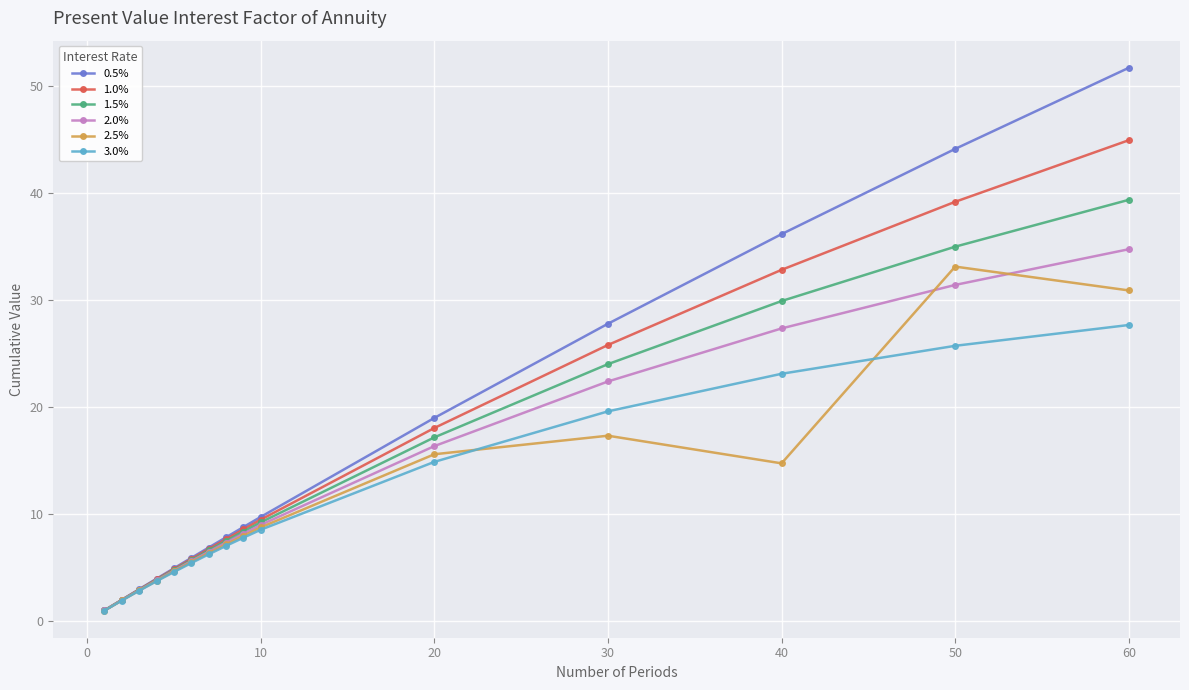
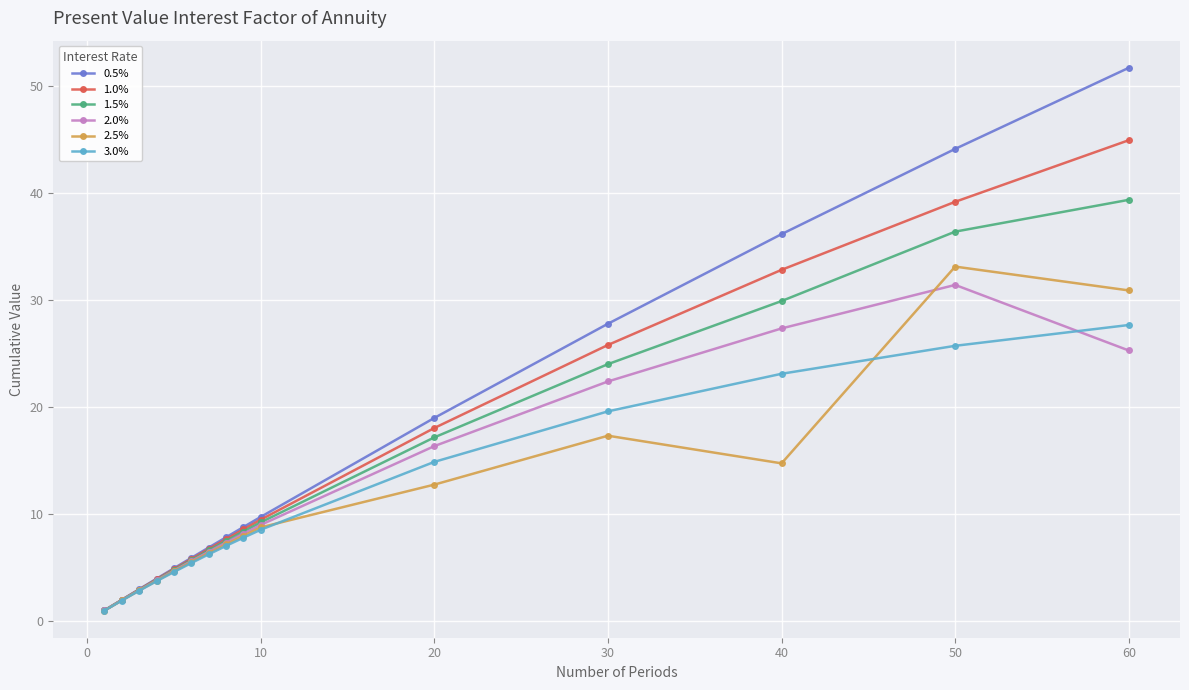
  {
    "1.0%": {
      "10": 9.5,
      "20": 18.0,
      "30": 25.8,
      "40": 32.8,
      "50": 39.2,
      "60": 45.0
    },
    "1.5%": {
      "10": 9.2,
      "20": 17.2,
      "30": 24.0,
      "40": 29.9,
-     "50": 35.0,
+     "50": 36.4,
      "60": 39.4
    },
    "2.0%": {
      "20": 16.4,
      "30": 22.4,
      "40": 27.4,
      "50": 31.4,
-     "60": 34.8
+     "60": 25.3
    },
    "2.5%": {
-     "20": 15.6,
+     "20": 12.8,
      "30": 17.3,
      "40": 14.7,
      "50": 33.1,
      "60": 30.9
    }
  }
